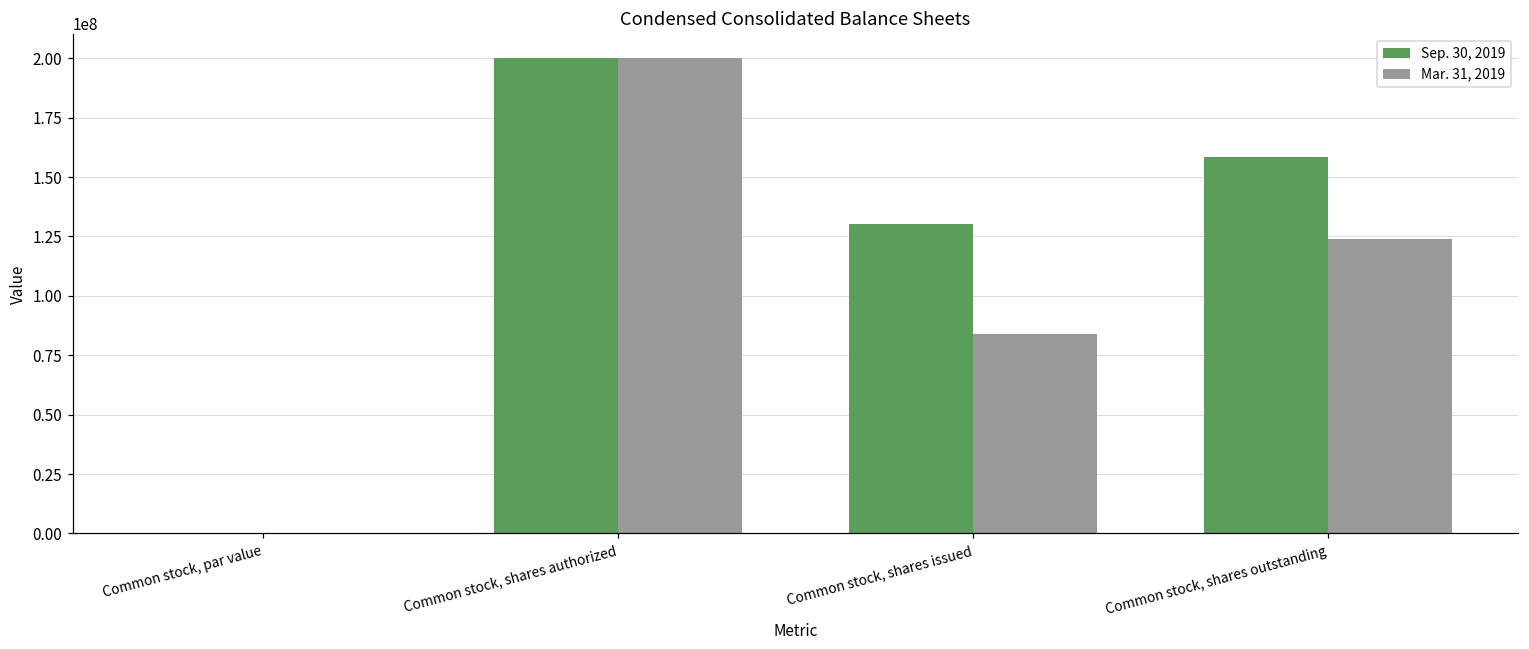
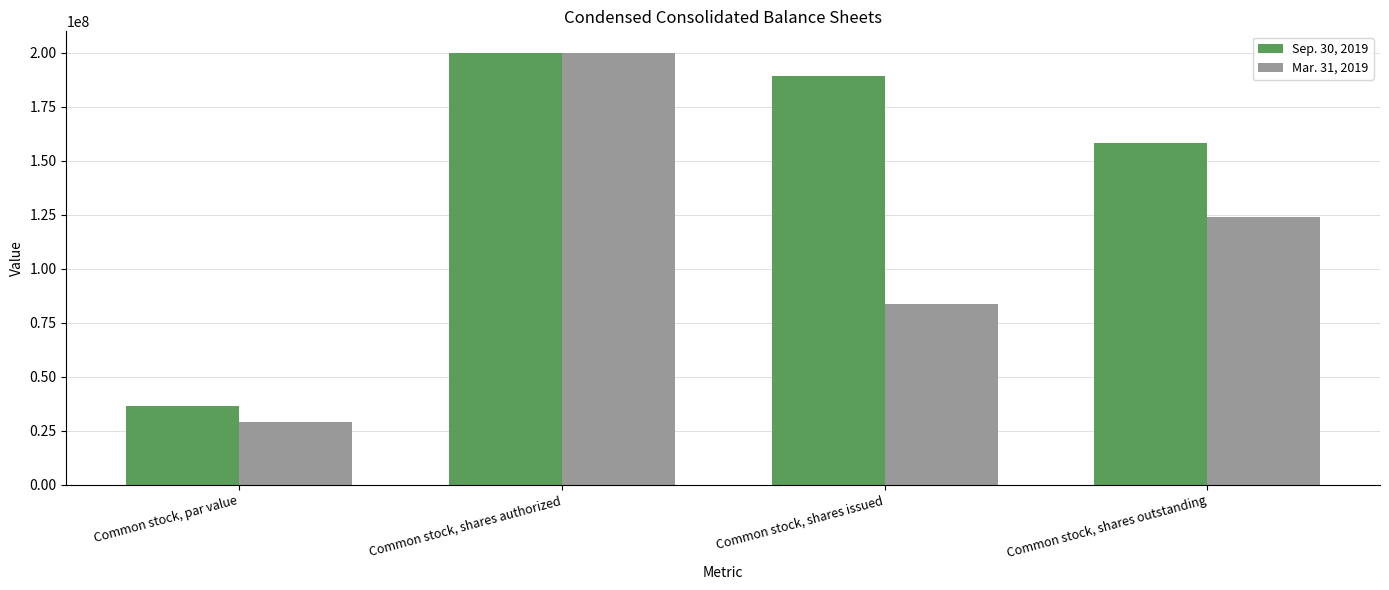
  {
    "Sep. 30, 2019": {
-     "Common stock, par value": 0,
+     "Common stock, par value": 36000000,
      "Common stock, shares authorized": 200000000,
-     "Common stock, shares issued": 130000000,
+     "Common stock, shares issued": 189000000,
      "Common stock, shares outstanding": 158000000
    },
    "Mar. 31, 2019": {
-     "Common stock, par value": 0,
+     "Common stock, par value": 29000000,
      "Common stock, shares authorized": 200000000,
      "Common stock, shares issued": 84000000,
      "Common stock, shares outstanding": 124000000
    }
  }
